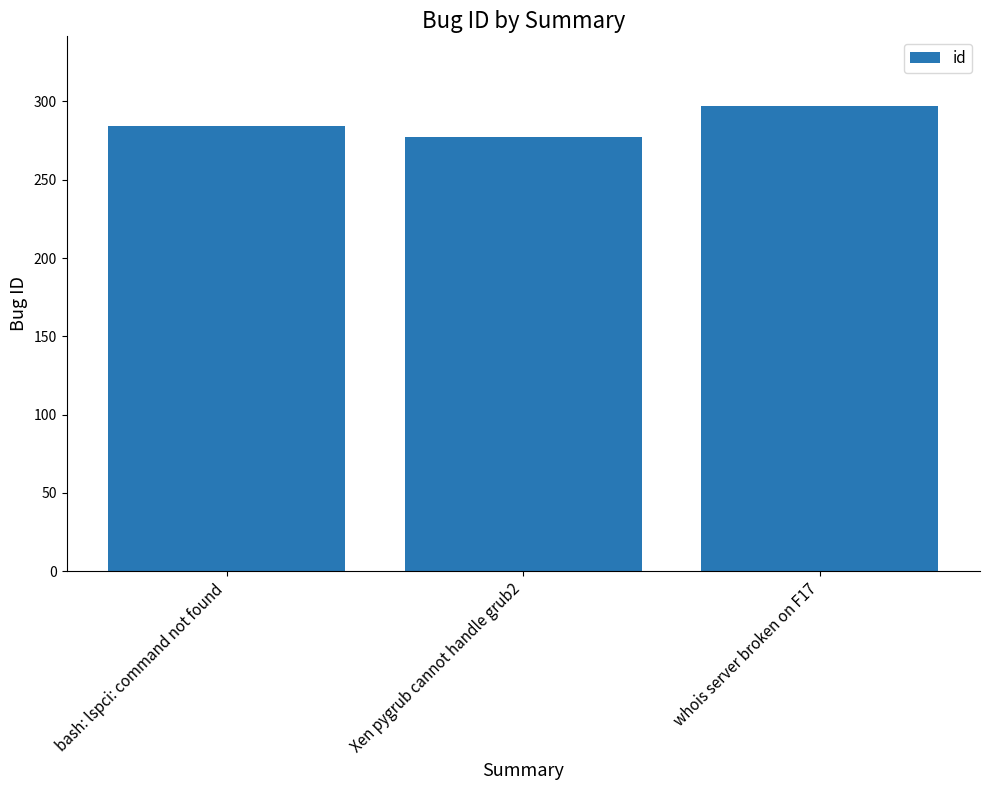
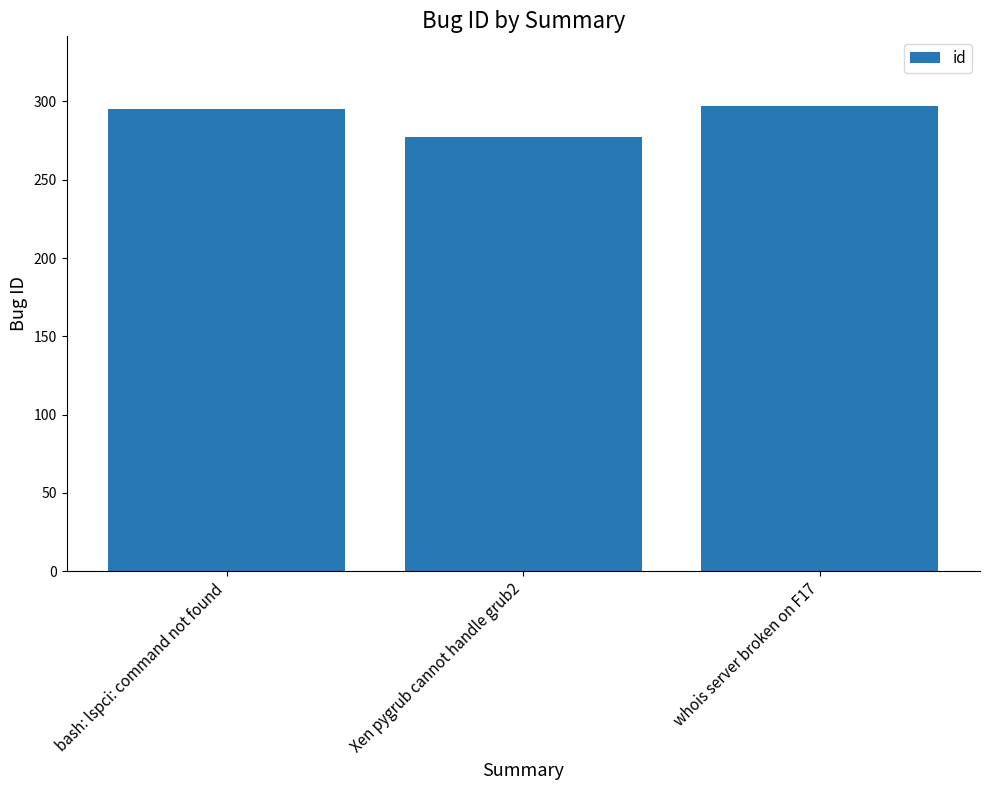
  {
-   "bash: lspci: command not found": 284,
+   "bash: lspci: command not found": 295,
    "Xen pygrub cannot handle grub2": 277,
    "whois server broken on F17": 297
  }
